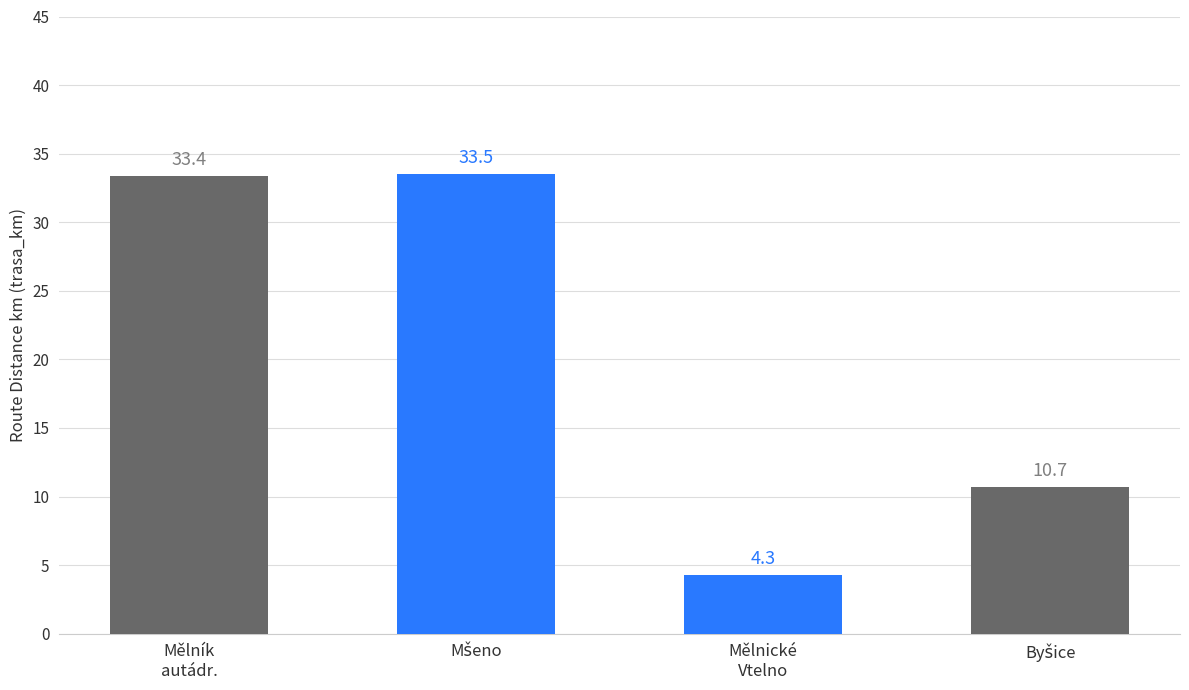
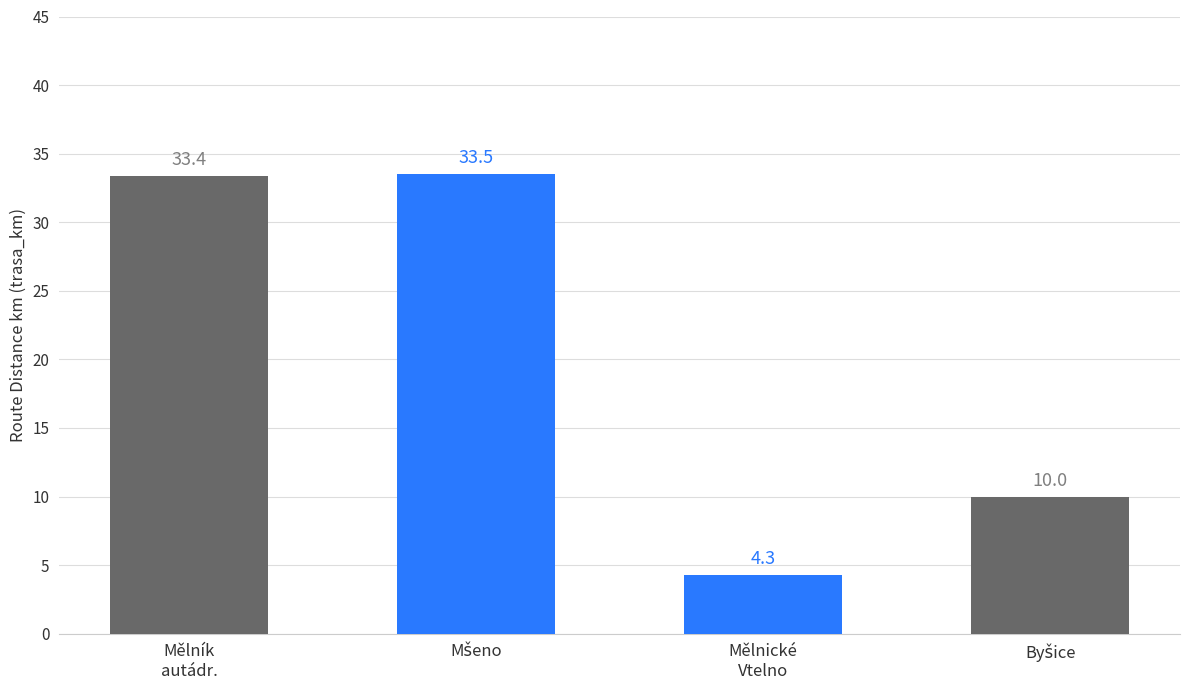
  {
    "Mělník autádr.": 33.4,
    "Mšeno": 33.5,
    "Mělnické Vtelno": 4.3,
-   "Byšice": 10.7
+   "Byšice": 10.0
  }
